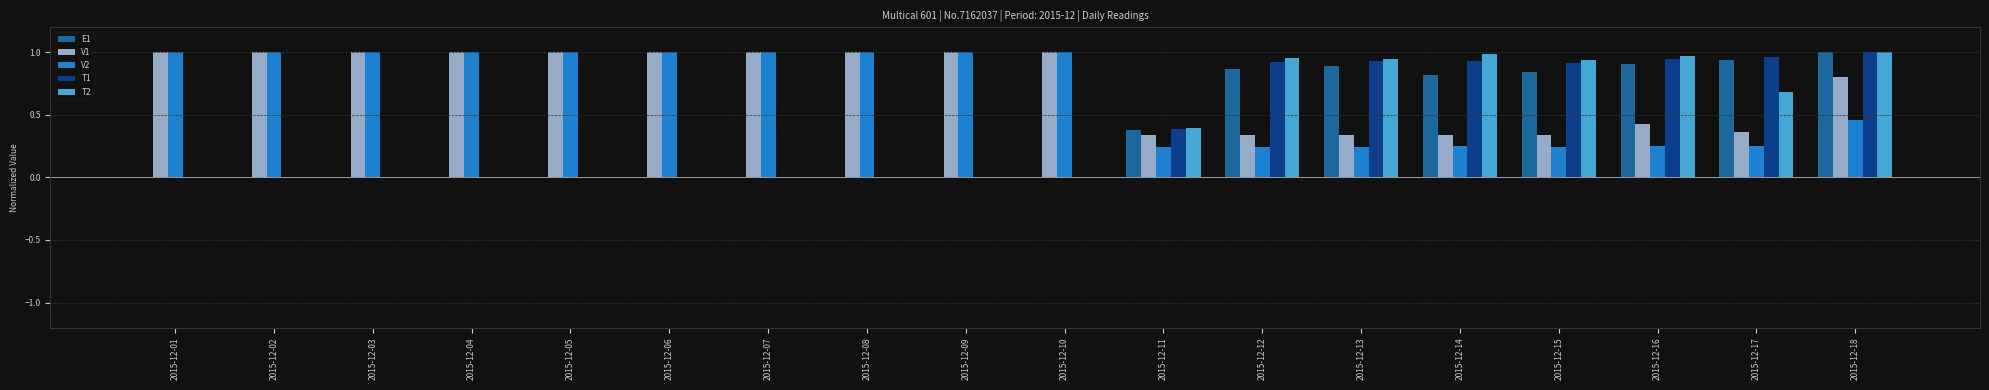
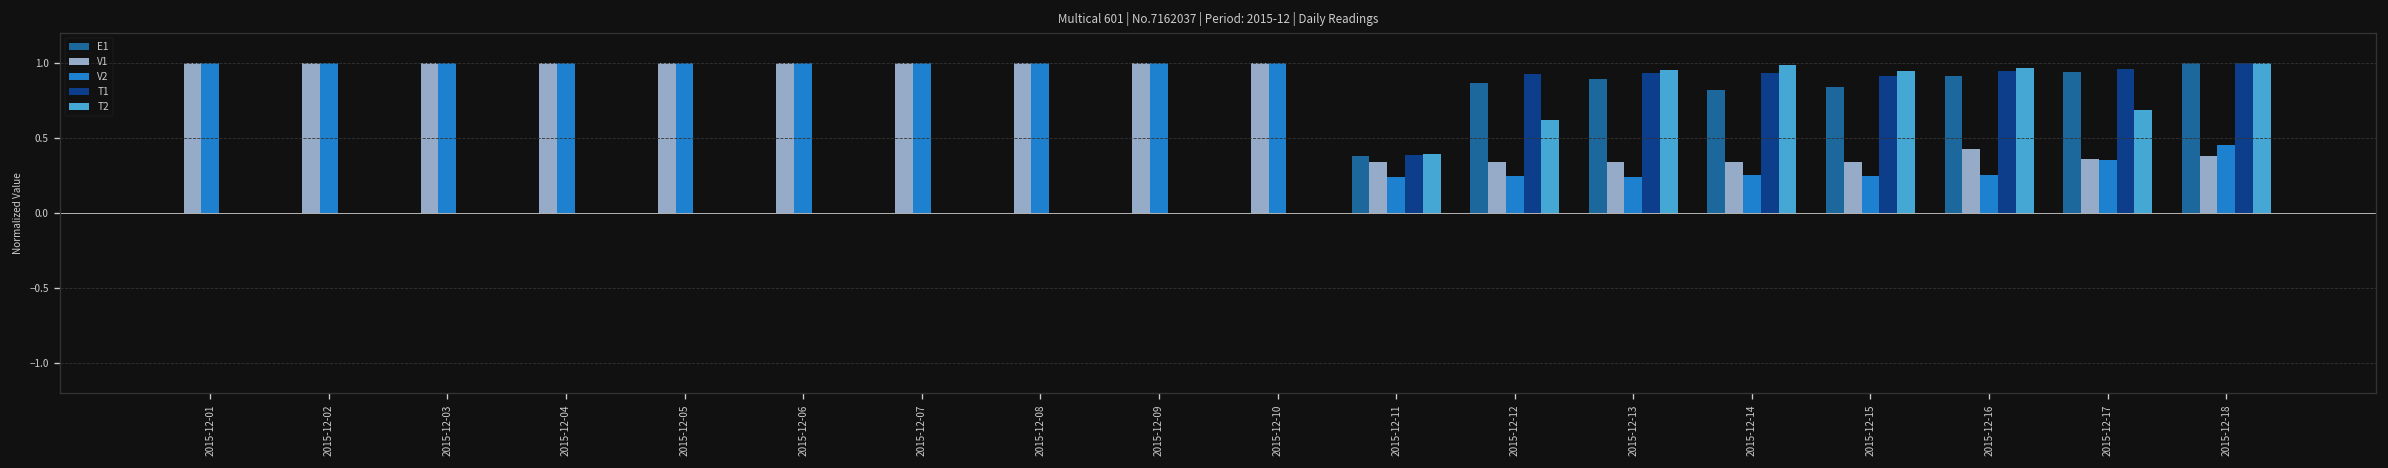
  {
    "V1": {
      "2015-12-01": 1.00,
      "2015-12-02": 1.00,
      "2015-12-03": 1.00,
      "2015-12-04": 1.00,
      "2015-12-05": 1.00,
      "2015-12-06": 1.00,
      "2015-12-07": 1.00,
      "2015-12-08": 1.00,
      "2015-12-09": 1.00,
      "2015-12-10": 1.00,
      "2015-12-11": 0.34,
      "2015-12-12": 0.34,
      "2015-12-13": 0.34,
      "2015-12-14": 0.34,
      "2015-12-15": 0.34,
      "2015-12-16": 0.43,
      "2015-12-17": 0.36,
-     "2015-12-18": 0.80
+     "2015-12-18": 0.38
    },
    "V2": {
      "2015-12-01": 1.00,
      "2015-12-02": 1.00,
      "2015-12-03": 1.00,
      "2015-12-04": 1.00,
      "2015-12-05": 1.00,
      "2015-12-06": 1.00,
      "2015-12-07": 1.00,
      "2015-12-08": 1.00,
      "2015-12-09": 1.00,
      "2015-12-10": 1.00,
      "2015-12-11": 0.24,
      "2015-12-12": 0.24,
      "2015-12-13": 0.24,
      "2015-12-14": 0.25,
      "2015-12-15": 0.25,
      "2015-12-16": 0.25,
-     "2015-12-17": 0.25,
+     "2015-12-17": 0.35,
      "2015-12-18": 0.46
    },
    "T2": {
      "2015-12-01": 0.00,
      "2015-12-02": 0.00,
      "2015-12-03": 0.00,
      "2015-12-04": 0.00,
      "2015-12-05": 0.00,
      "2015-12-06": 0.00,
      "2015-12-07": 0.00,
      "2015-12-08": 0.00,
      "2015-12-09": 0.00,
      "2015-12-10": 0.00,
      "2015-12-11": 0.39,
-     "2015-12-12": 0.96,
+     "2015-12-12": 0.62,
      "2015-12-13": 0.95,
      "2015-12-14": 0.99,
      "2015-12-15": 0.94,
      "2015-12-16": 0.97,
      "2015-12-17": 0.68,
      "2015-12-18": 1.00
    }
  }
